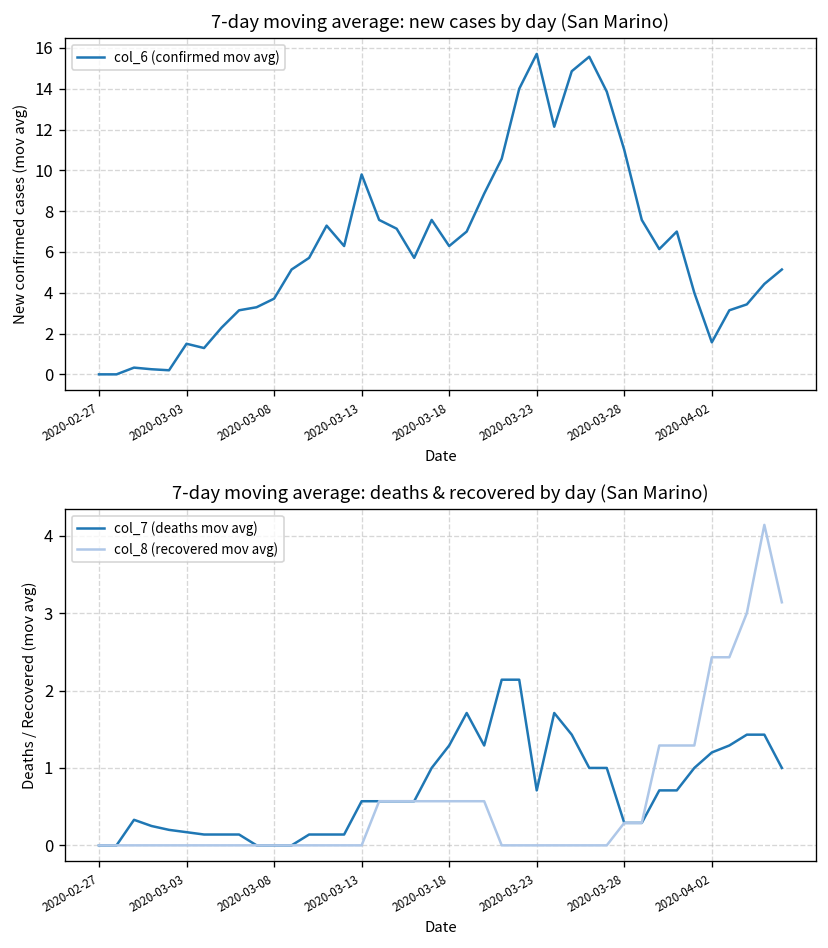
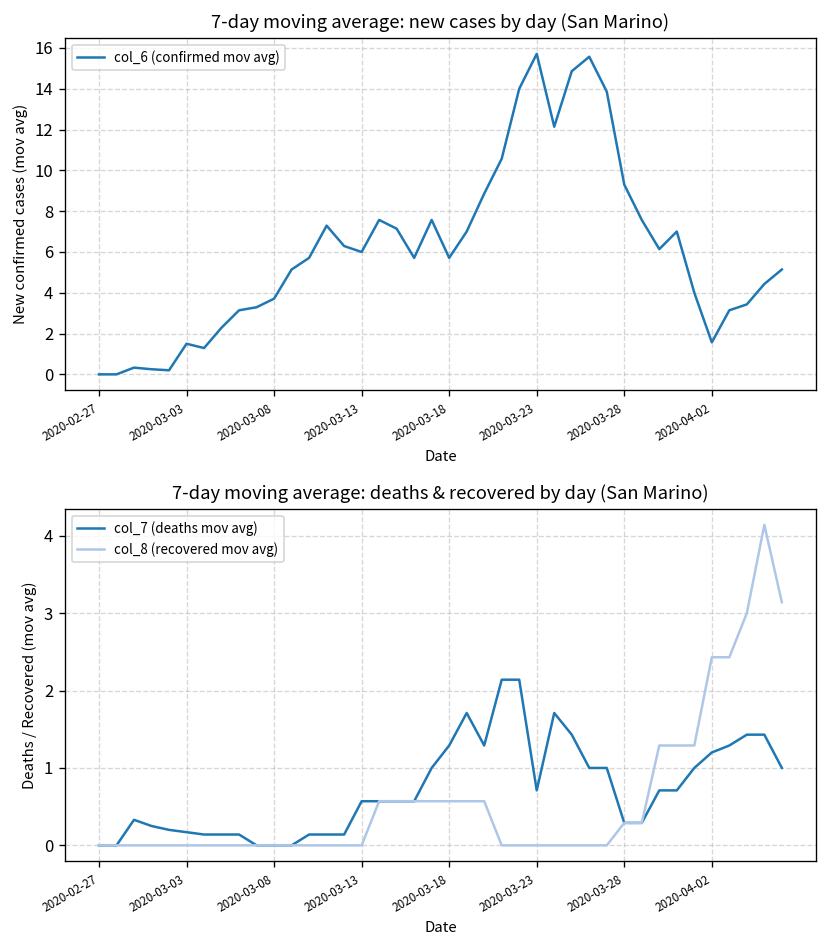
  {
    "7-day moving average: new cases by day (San Marino)": {
      "2020-02-27": 0.0,
      "2020-03-03": 1.5,
      "2020-03-08": 3.7,
-     "2020-03-13": 9.8,
-     "2020-03-18": 6.3,
+     "2020-03-13": 6.0,
+     "2020-03-18": 5.7,
      "2020-03-23": 15.7,
-     "2020-03-28": 11.0,
+     "2020-03-28": 9.3,
      "2020-04-02": 1.6
    },
    "7-day moving average: deaths & recovered by day (San Marino)": {
      "col_7 (deaths mov avg)": {
        "2020-03-03": 0.2,
        "2020-03-13": 0.6,
        "2020-03-18": 1.3,
        "2020-03-23": 0.7,
        "2020-04-02": 1.2
      },
      "col_8 (recovered mov avg)": {
        "2020-03-03": 0.0,
        "2020-03-13": 0.0,
        "2020-03-18": 0.6,
        "2020-03-23": 0.0,
        "2020-04-02": 2.4
      }
    }
  }
